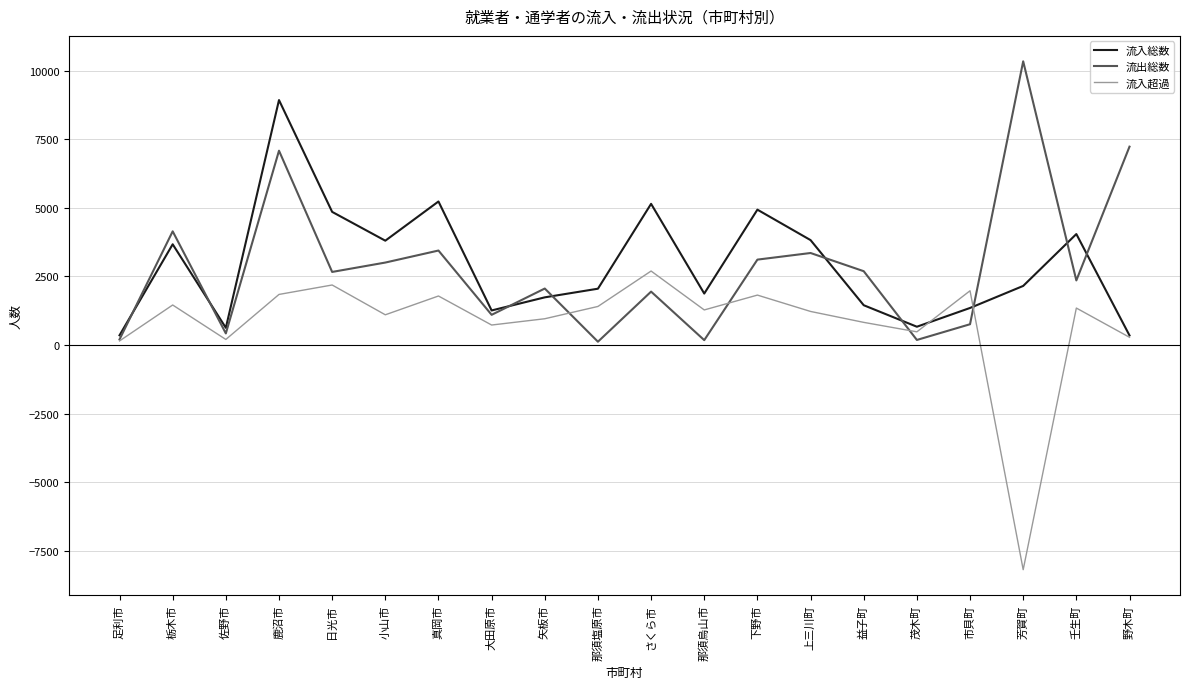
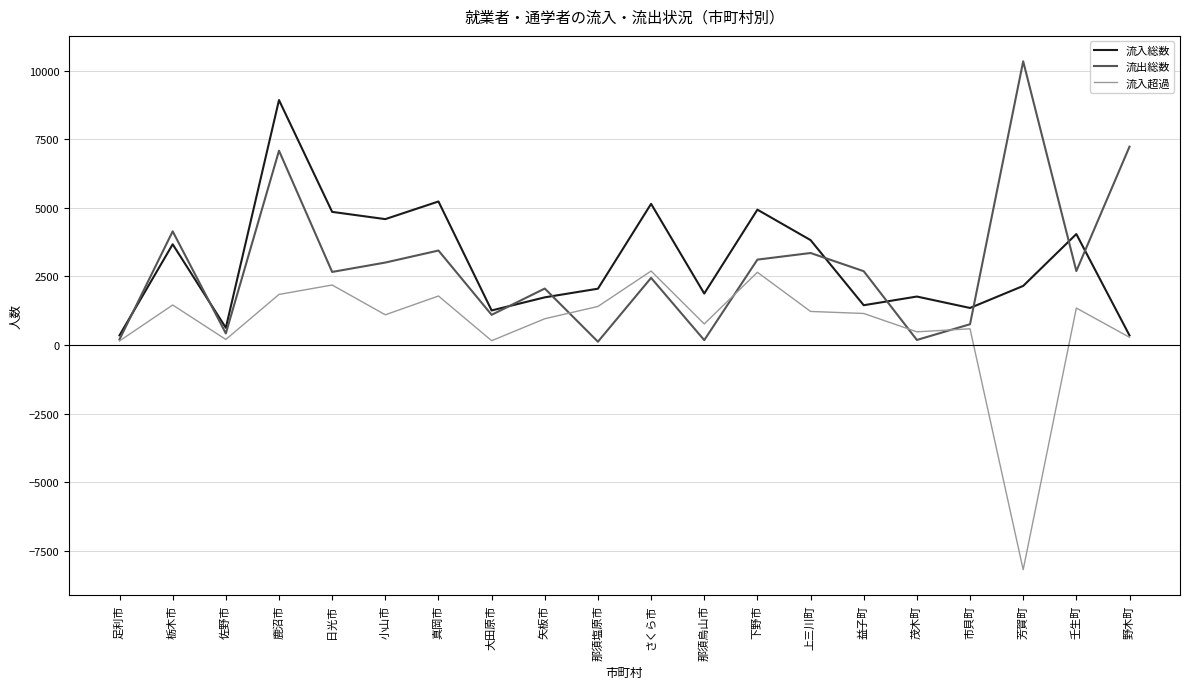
  {
    "流入総数": {
      "足利市": 400,
      "栃木市": 3700,
      "佐野市": 600,
      "鹿沼市": 8900,
      "日光市": 4900,
-     "小山市": 3800,
+     "小山市": 4600,
      "真岡市": 5200,
      "大田原市": 1300,
      "矢板市": 1700,
      "那須塩原市": 2100,
      "さくら市": 5100,
      "那須烏山市": 1900,
      "下野市": 4900,
      "上三川町": 3800,
      "益子町": 1500,
-     "茂木町": 700,
+     "茂木町": 1800,
      "市貝町": 1400,
      "芳賀町": 2200,
      "壬生町": 4000
    },
    "流出総数": {
      "栃木市": 4100,
      "佐野市": 400,
      "鹿沼市": 7100,
      "日光市": 2700,
      "小山市": 3000,
      "真岡市": 3400,
      "大田原市": 1100,
      "矢板市": 2100,
      "那須塩原市": 100,
-     "さくら市": 1900,
+     "さくら市": 2400,
      "那須烏山市": 200,
      "下野市": 3100,
      "上三川町": 3400,
      "益子町": 2700,
      "茂木町": 200,
      "市貝町": 800,
      "芳賀町": 10300,
-     "壬生町": 2400,
+     "壬生町": 2700,
      "野木町": 7200
    },
    "流入超過": {
      "栃木市": 1500,
      "佐野市": 200,
      "鹿沼市": 1800,
      "日光市": 2200,
      "小山市": 1100,
      "真岡市": 1800,
-     "大田原市": 700,
+     "大田原市": 200,
      "矢板市": 1000,
      "那須塩原市": 1400,
      "さくら市": 2700,
-     "那須烏山市": 1300,
-     "下野市": 1800,
+     "那須烏山市": 800,
+     "下野市": 2700,
      "上三川町": 1200,
-     "益子町": 800,
+     "益子町": 1200,
      "茂木町": 500,
-     "市貝町": 2000,
+     "市貝町": 600,
      "芳賀町": -8200,
      "壬生町": 1300
    }
  }
